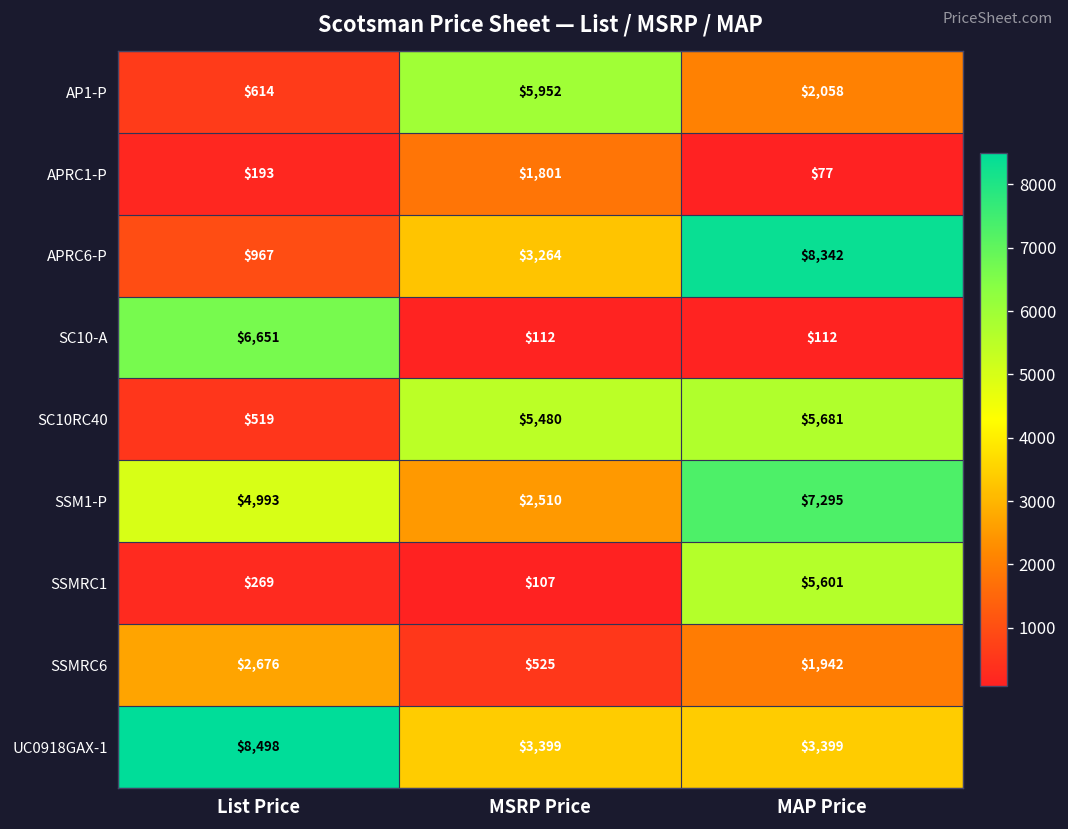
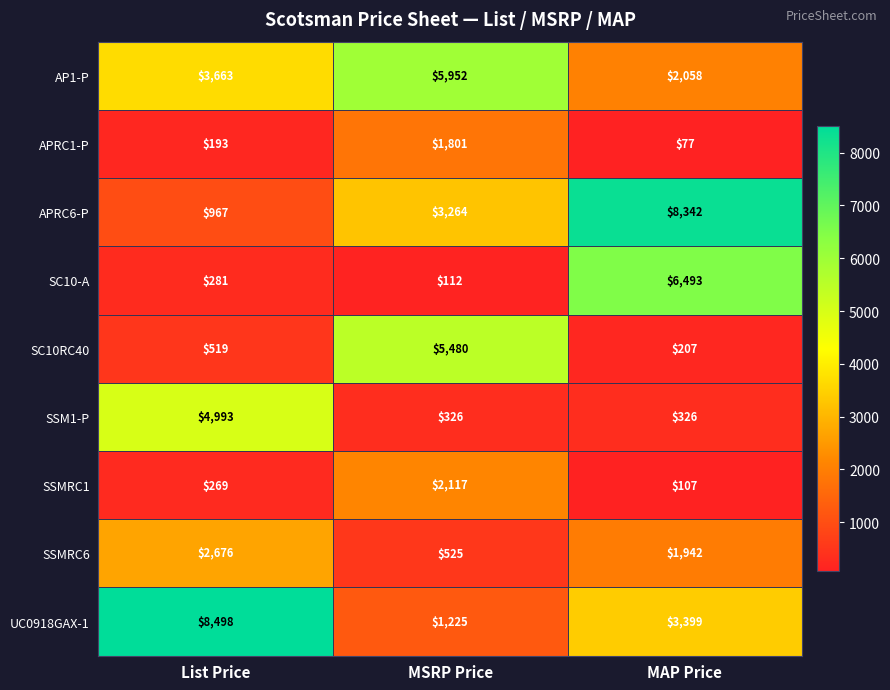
  {
    "AP1-P": {
-     "List Price": "$614",
+     "List Price": "$3,663",
      "MSRP Price": "$5,952",
      "MAP Price": "$2,058"
    },
    "APRC1-P": {
      "List Price": "$193",
      "MSRP Price": "$1,801",
      "MAP Price": "$77"
    },
    "APRC6-P": {
      "List Price": "$967",
      "MSRP Price": "$3,264",
      "MAP Price": "$8,342"
    },
    "SC10-A": {
-     "List Price": "$6,651",
+     "List Price": "$281",
      "MSRP Price": "$112",
-     "MAP Price": "$112"
+     "MAP Price": "$6,493"
    },
    "SC10RC40": {
      "List Price": "$519",
      "MSRP Price": "$5,480",
-     "MAP Price": "$5,681"
+     "MAP Price": "$207"
    },
    "SSM1-P": {
      "List Price": "$4,993",
-     "MSRP Price": "$2,510",
-     "MAP Price": "$7,295"
+     "MSRP Price": "$326",
+     "MAP Price": "$326"
    },
    "SSMRC1": {
      "List Price": "$269",
-     "MSRP Price": "$107",
-     "MAP Price": "$5,601"
+     "MSRP Price": "$2,117",
+     "MAP Price": "$107"
    },
    "SSMRC6": {
      "List Price": "$2,676",
      "MSRP Price": "$525",
      "MAP Price": "$1,942"
    },
    "UC0918GAX-1": {
      "List Price": "$8,498",
-     "MSRP Price": "$3,399",
+     "MSRP Price": "$1,225",
      "MAP Price": "$3,399"
    }
  }
